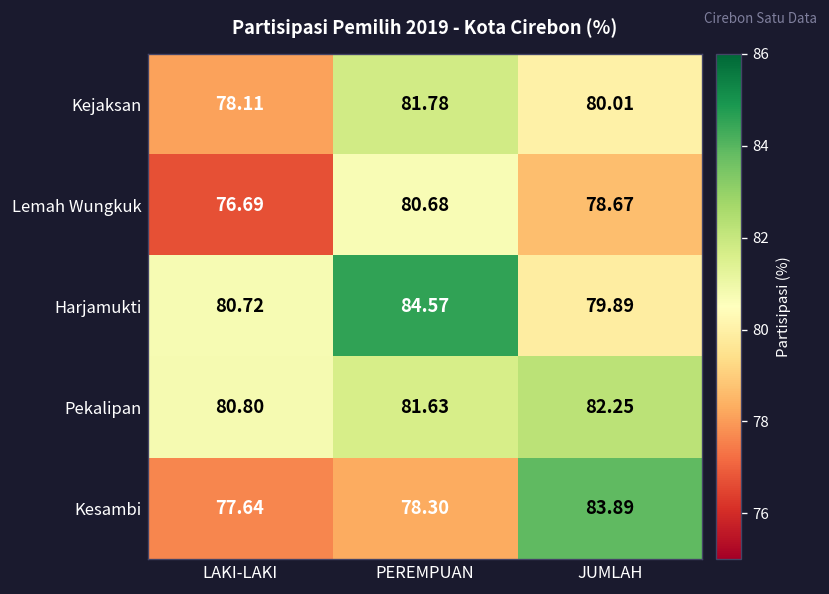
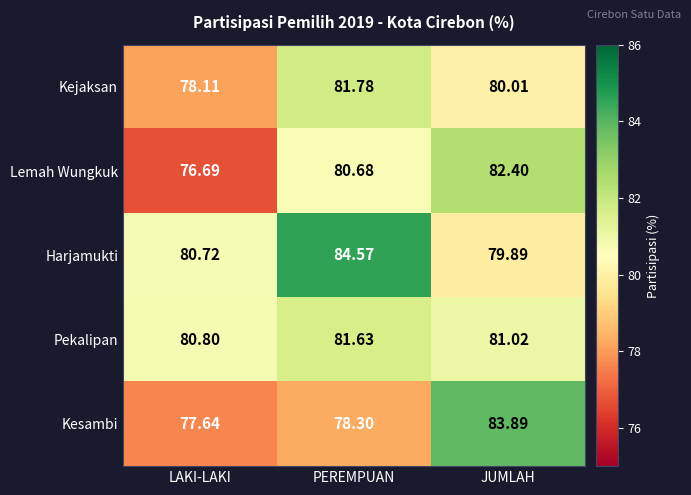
  {
    "Kejaksan": {
      "LAKI-LAKI": 78.11,
      "PEREMPUAN": 81.78,
      "JUMLAH": 80.01
    },
    "Lemah Wungkuk": {
      "LAKI-LAKI": 76.69,
      "PEREMPUAN": 80.68,
-     "JUMLAH": 78.67
+     "JUMLAH": 82.40
    },
    "Harjamukti": {
      "LAKI-LAKI": 80.72,
      "PEREMPUAN": 84.57,
      "JUMLAH": 79.89
    },
    "Pekalipan": {
      "LAKI-LAKI": 80.80,
      "PEREMPUAN": 81.63,
-     "JUMLAH": 82.25
+     "JUMLAH": 81.02
    },
    "Kesambi": {
      "LAKI-LAKI": 77.64,
      "PEREMPUAN": 78.30,
      "JUMLAH": 83.89
    }
  }
